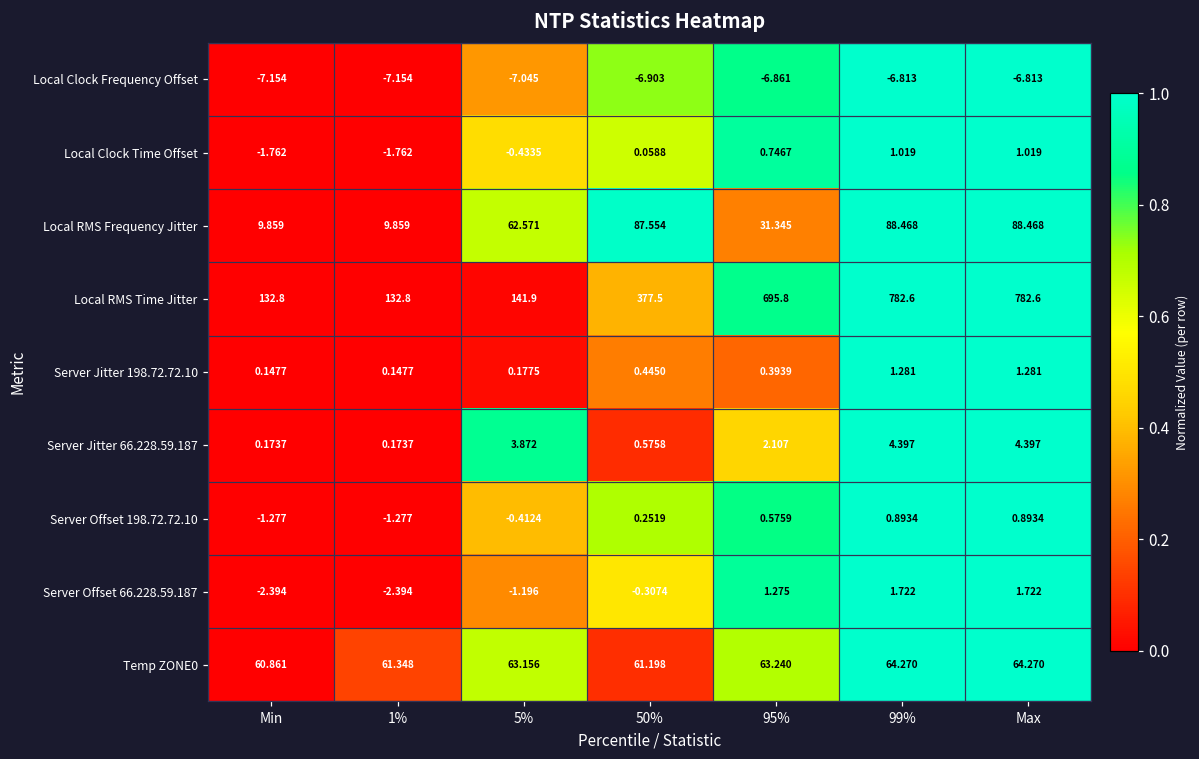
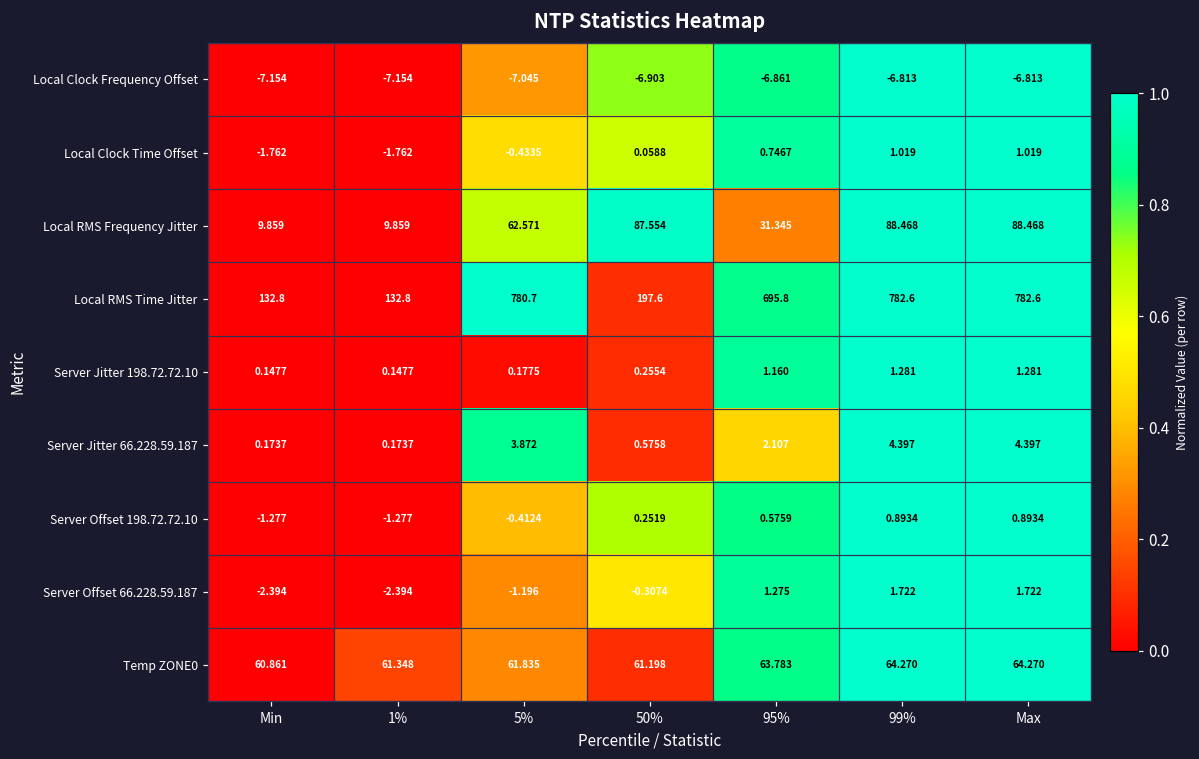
  {
    "Local Clock Frequency Offset": {
      "Min": -7.154,
      "1%": -7.154,
      "5%": -7.045,
      "50%": -6.903,
      "95%": -6.861,
      "99%": -6.813,
      "Max": -6.813
    },
    "Local Clock Time Offset": {
      "Min": -1.762,
      "1%": -1.762,
      "5%": -0.4335,
      "50%": 0.0588,
      "95%": 0.7467,
      "99%": 1.019,
      "Max": 1.019
    },
    "Local RMS Frequency Jitter": {
      "Min": 9.859,
      "1%": 9.859,
      "5%": 62.571,
      "50%": 87.554,
      "95%": 31.345,
      "99%": 88.468,
      "Max": 88.468
    },
    "Local RMS Time Jitter": {
      "Min": 132.8,
      "1%": 132.8,
-     "5%": 141.9,
-     "50%": 377.5,
+     "5%": 780.7,
+     "50%": 197.6,
      "95%": 695.8,
      "99%": 782.6,
      "Max": 782.6
    },
    "Server Jitter 198.72.72.10": {
      "Min": 0.1477,
      "1%": 0.1477,
      "5%": 0.1775,
-     "50%": 0.4450,
-     "95%": 0.3939,
+     "50%": 0.2554,
+     "95%": 1.160,
      "99%": 1.281,
      "Max": 1.281
    },
    "Server Jitter 66.228.59.187": {
      "Min": 0.1737,
      "1%": 0.1737,
      "5%": 3.872,
      "50%": 0.5758,
      "95%": 2.107,
      "99%": 4.397,
      "Max": 4.397
    },
    "Server Offset 198.72.72.10": {
      "Min": -1.277,
      "1%": -1.277,
      "5%": -0.4124,
      "50%": 0.2519,
      "95%": 0.5759,
      "99%": 0.8934,
      "Max": 0.8934
    },
    "Server Offset 66.228.59.187": {
      "Min": -2.394,
      "1%": -2.394,
      "5%": -1.196,
      "50%": -0.3074,
      "95%": 1.275,
      "99%": 1.722,
      "Max": 1.722
    },
    "Temp ZONE0": {
      "Min": 60.861,
      "1%": 61.348,
-     "5%": 63.156,
+     "5%": 61.835,
      "50%": 61.198,
-     "95%": 63.240,
+     "95%": 63.783,
      "99%": 64.270,
      "Max": 64.270
    }
  }
